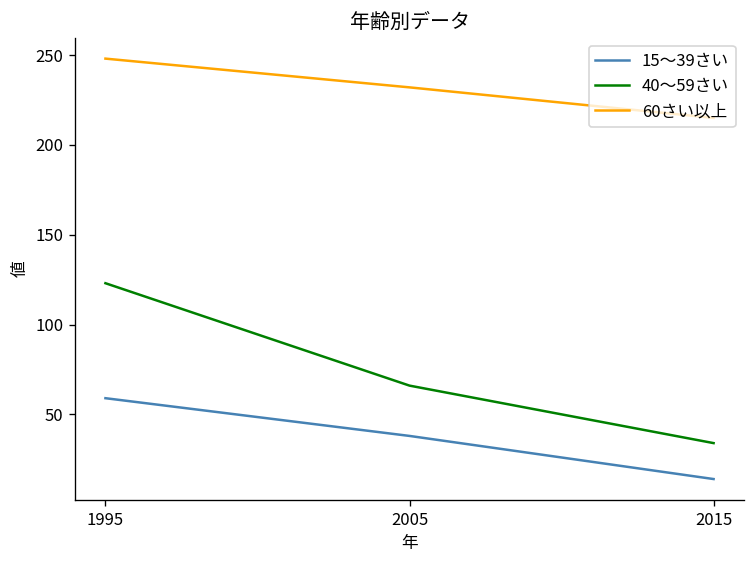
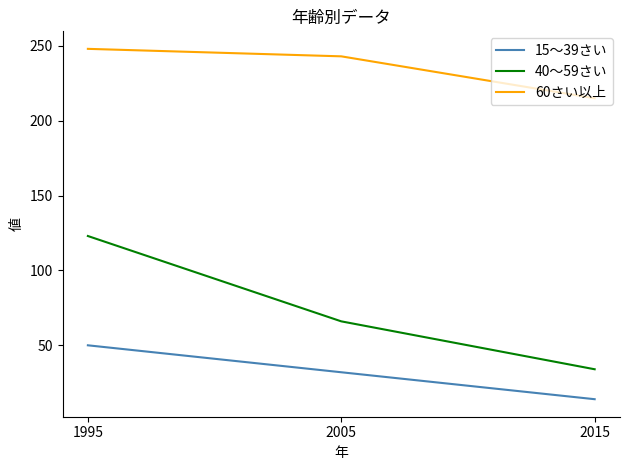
  {
    "15～39さい": {
-     "1995": 59,
-     "2005": 38,
+     "1995": 50,
+     "2005": 32,
      "2015": 14
    },
    "40～59さい": {
      "1995": 123,
      "2005": 66,
      "2015": 34
    },
    "60さい以上": {
      "1995": 248,
-     "2005": 232
+     "2005": 243
    }
  }
